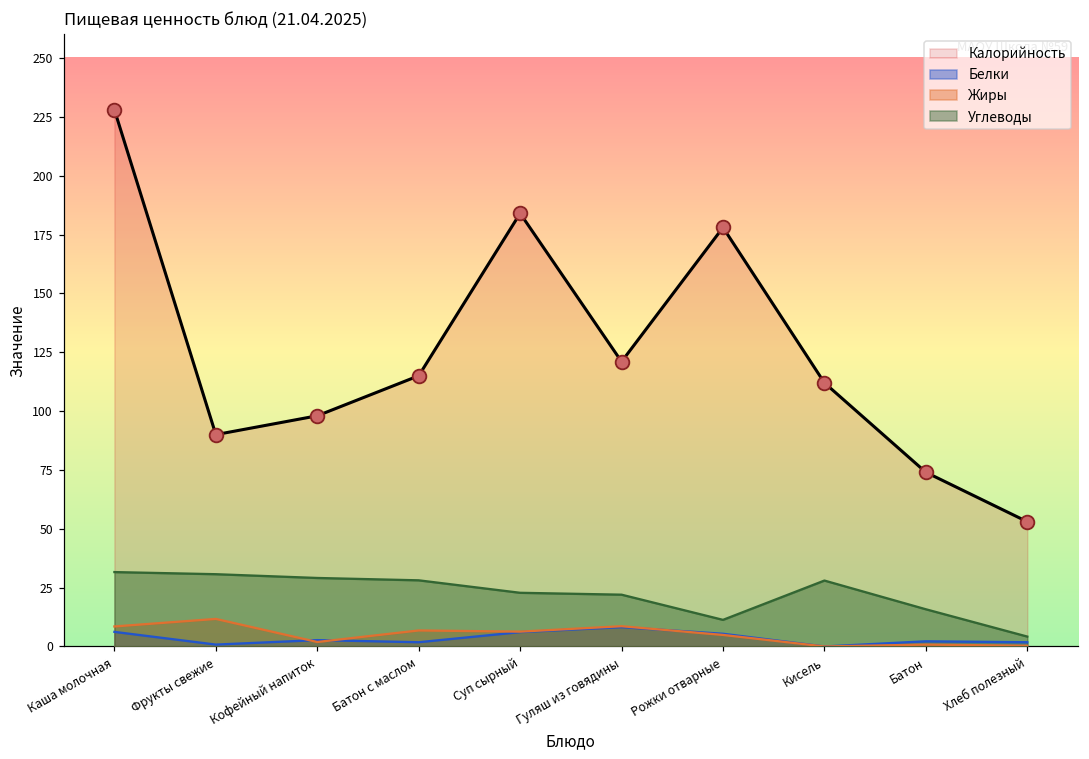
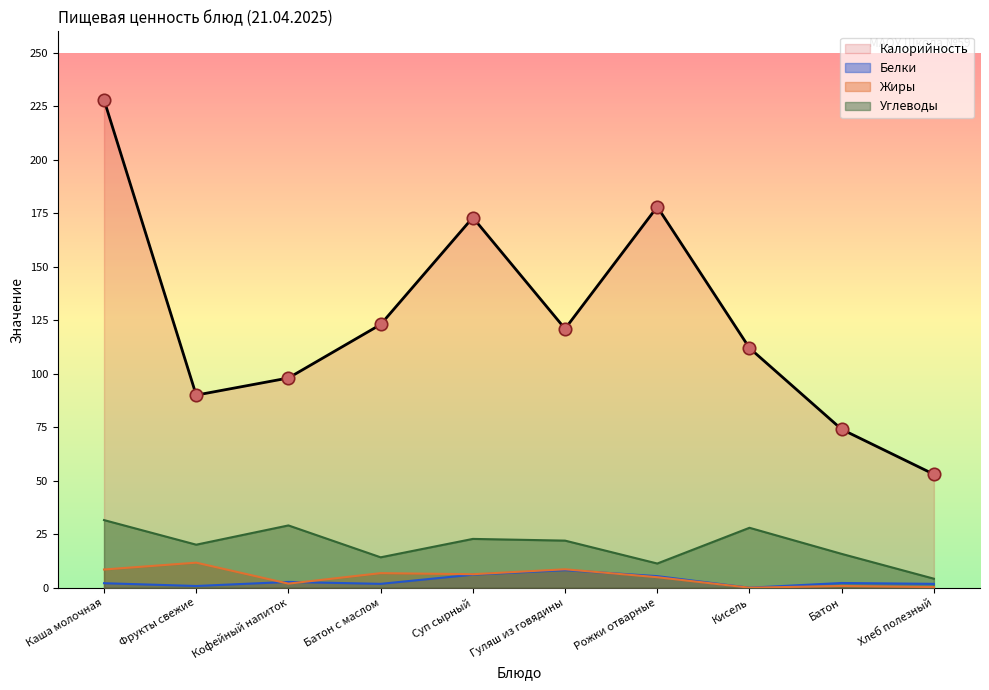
  {
    "Калорийность": {
      "Каша молочная": 228,
      "Фрукты свежие": 90,
      "Кофейный напиток": 98,
-     "Батон с маслом": 115,
-     "Суп сырный": 184,
+     "Батон с маслом": 123,
+     "Суп сырный": 173,
      "Гуляш из говядины": 121,
      "Рожки отварные": 178,
      "Кисель": 112,
      "Батон": 74,
      "Хлеб полезный": 53
    },
    "Белки": {
-     "Каша молочная": 6,
+     "Каша молочная": 2,
      "Фрукты свежие": 1,
      "Батон с маслом": 2,
      "Батон": 2,
      "Хлеб полезный": 2
    },
    "Жиры": {
      "Каша молочная": 9,
      "Фрукты свежие": 12,
      "Батон с маслом": 7,
      "Батон": 1,
      "Хлеб полезный": 0
    },
    "Углеводы": {
      "Каша молочная": 32,
-     "Фрукты свежие": 31,
+     "Фрукты свежие": 20,
      "Кофейный напиток": 29,
-     "Батон с маслом": 28,
+     "Батон с маслом": 14,
      "Суп сырный": 23,
      "Гуляш из говядины": 22,
      "Рожки отварные": 11,
      "Кисель": 28,
      "Батон": 16,
      "Хлеб полезный": 4
    }
  }
